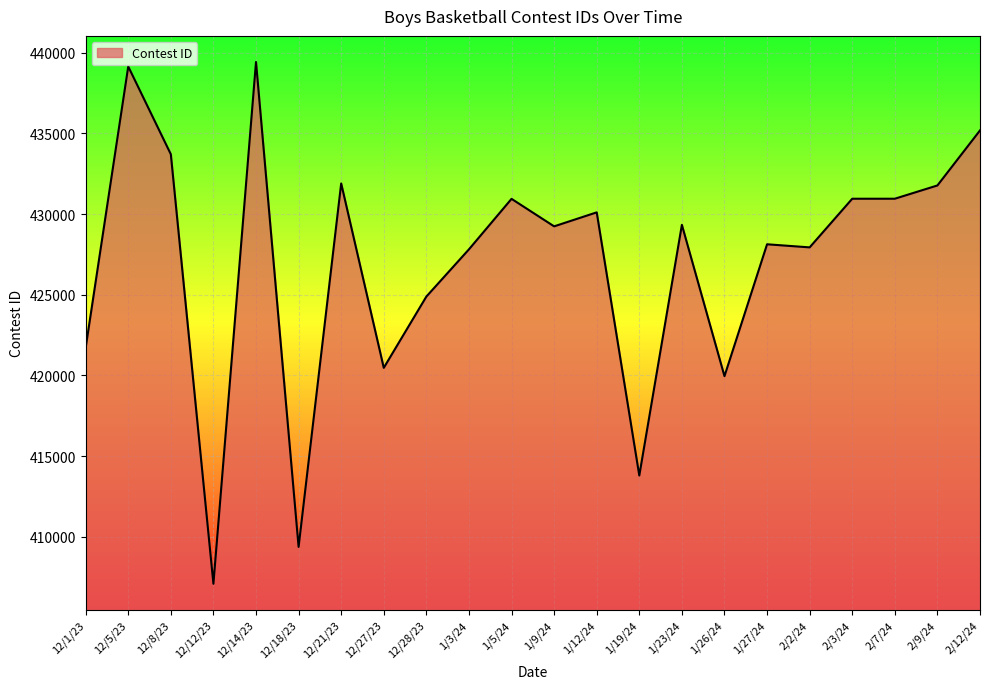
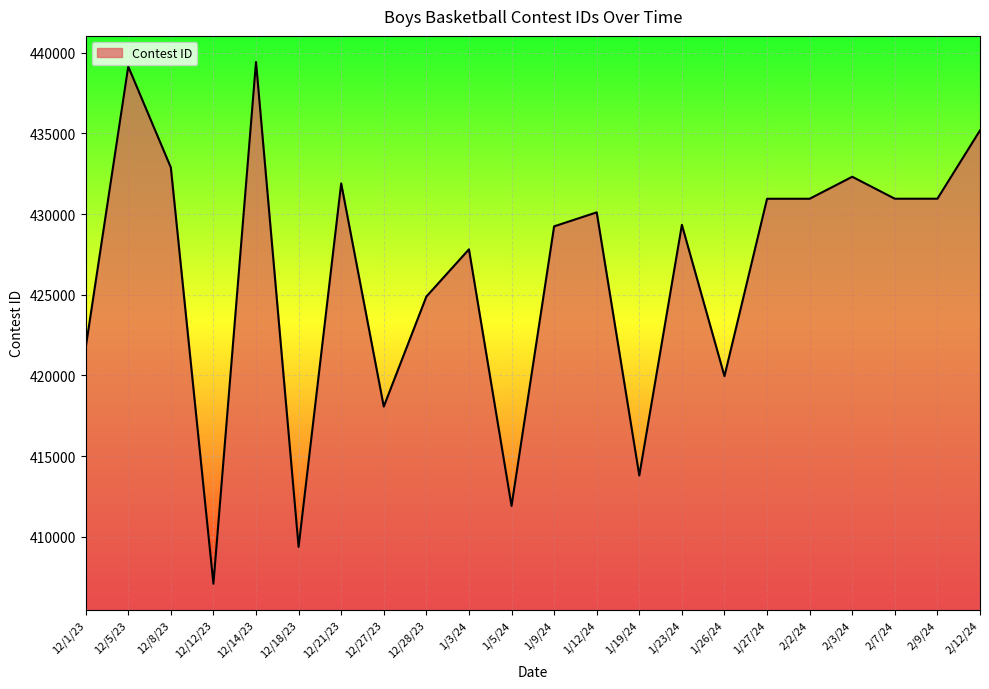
  {
    "12/1/23": 421700,
    "12/5/23": 439100,
-   "12/8/23": 433700,
+   "12/8/23": 432900,
    "12/12/23": 407100,
    "12/14/23": 439400,
    "12/18/23": 409400,
    "12/21/23": 431900,
-   "12/27/23": 420500,
+   "12/27/23": 418100,
    "12/28/23": 424900,
    "1/3/24": 427800,
-   "1/5/24": 430900,
+   "1/5/24": 411900,
    "1/9/24": 429200,
    "1/12/24": 430100,
    "1/19/24": 413800,
    "1/23/24": 429300,
    "1/26/24": 420000,
-   "1/27/24": 428100,
-   "2/2/24": 427900,
-   "2/3/24": 431000,
+   "1/27/24": 430900,
+   "2/2/24": 430900,
+   "2/3/24": 432300,
    "2/7/24": 431000,
-   "2/9/24": 431800,
+   "2/9/24": 431000,
    "2/12/24": 435200
  }
